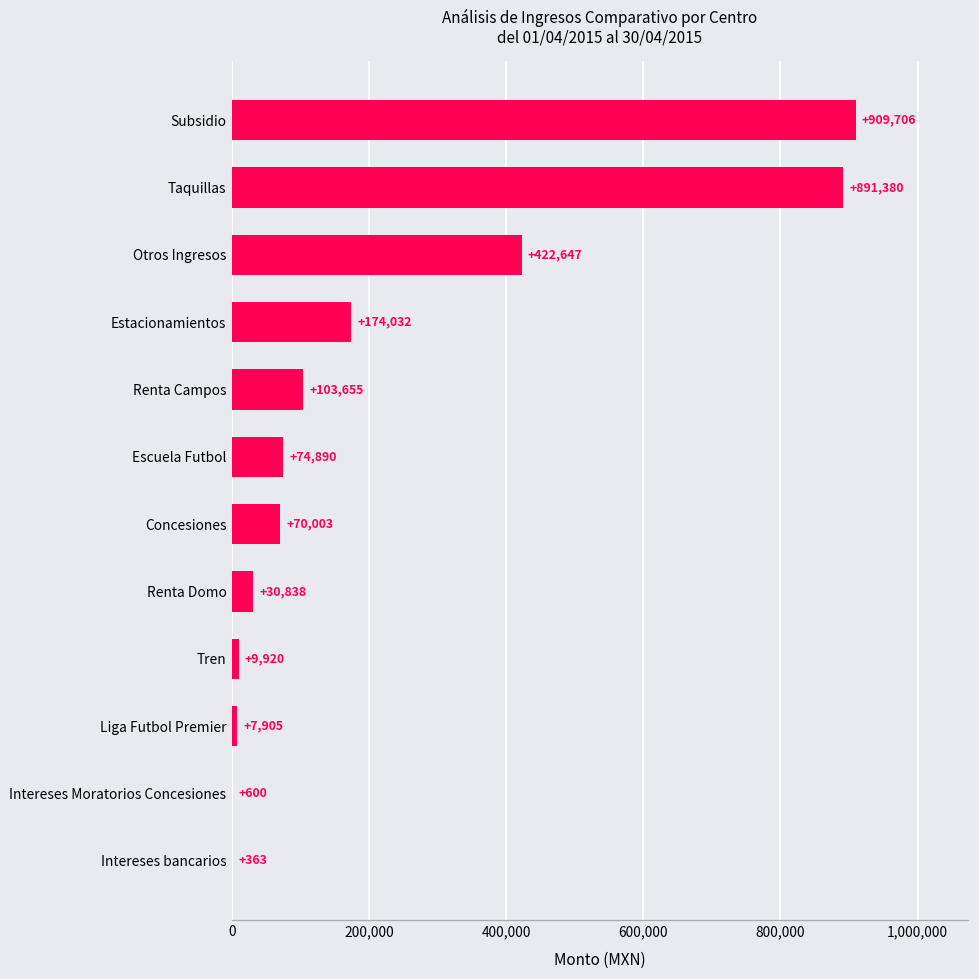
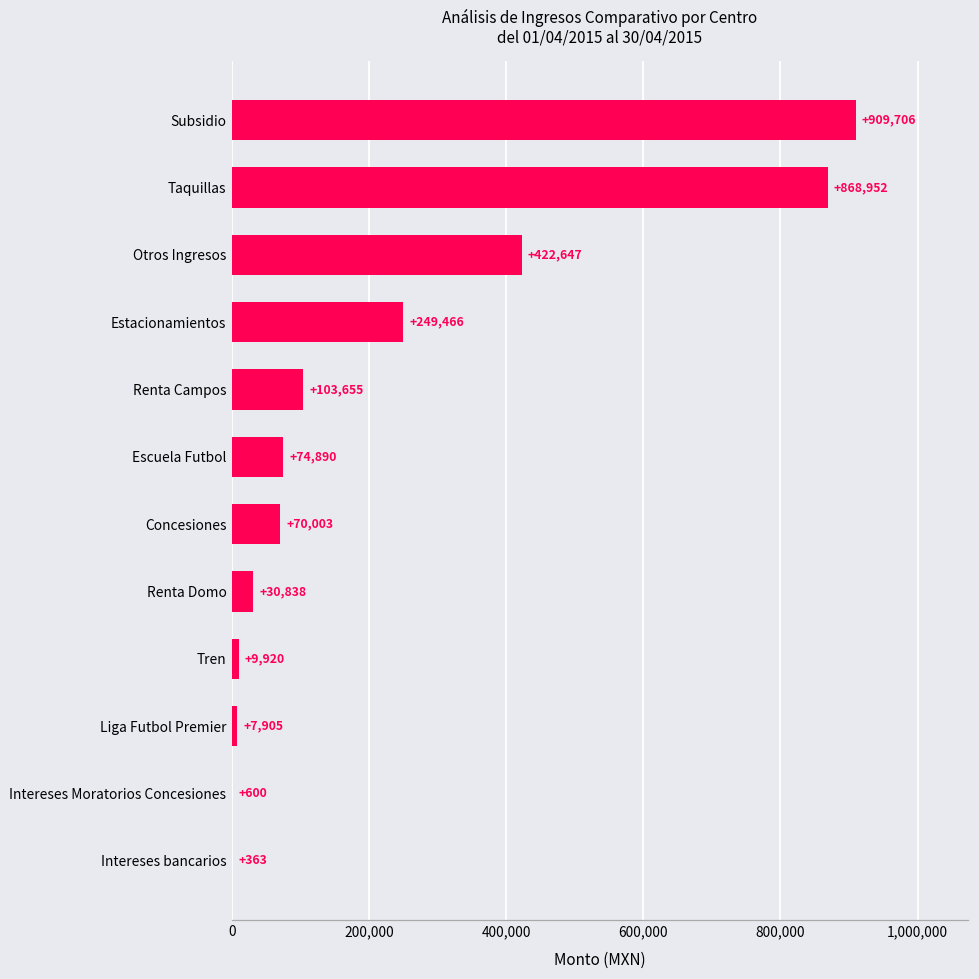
  {
    "Subsidio": "+909,706",
-   "Taquillas": "+891,380",
+   "Taquillas": "+868,952",
    "Otros Ingresos": "+422,647",
-   "Estacionamientos": "+174,032",
+   "Estacionamientos": "+249,466",
    "Renta Campos": "+103,655",
    "Escuela Futbol": "+74,890",
    "Concesiones": "+70,003",
    "Renta Domo": "+30,838",
    "Tren": "+9,920",
    "Liga Futbol Premier": "+7,905",
    "Intereses Moratorios Concesiones": "+600",
    "Intereses bancarios": "+363"
  }
